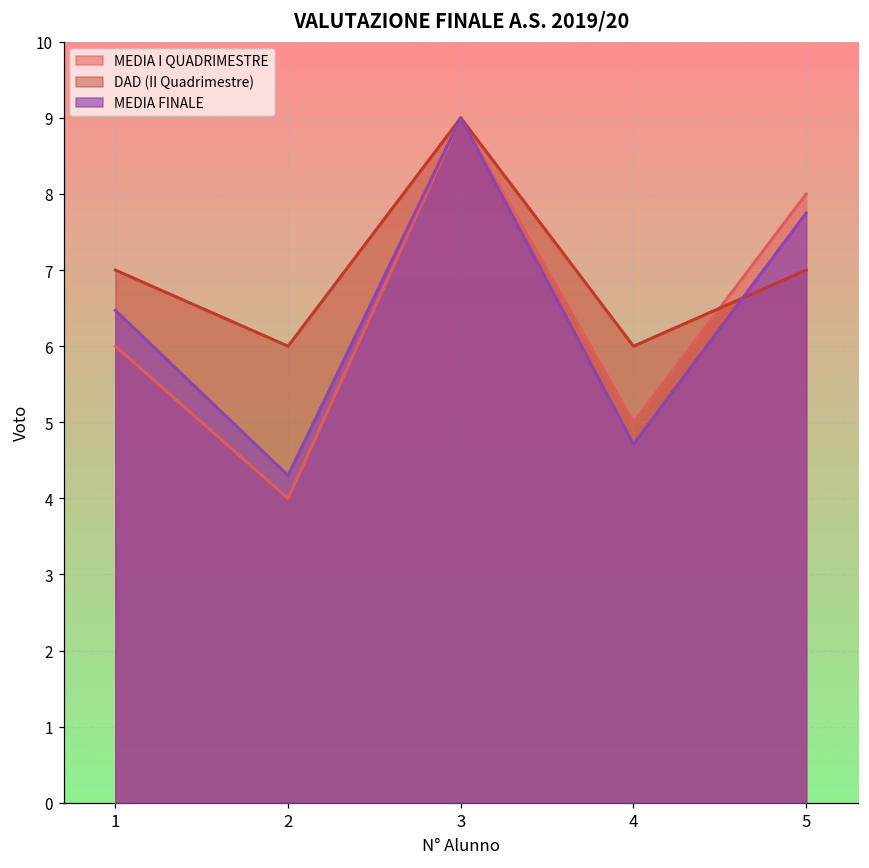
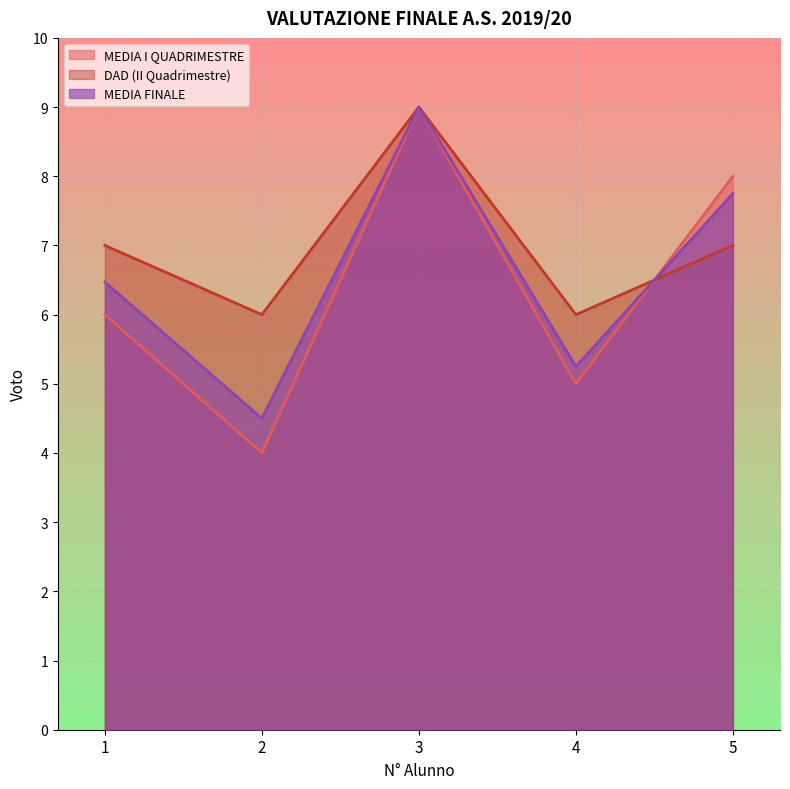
  {
    "MEDIA FINALE": {
      "1": 6.5,
-     "2": 4.3,
-     "4": 4.7,
+     "2": 4.5,
+     "4": 5.3,
      "5": 7.8
    }
  }
